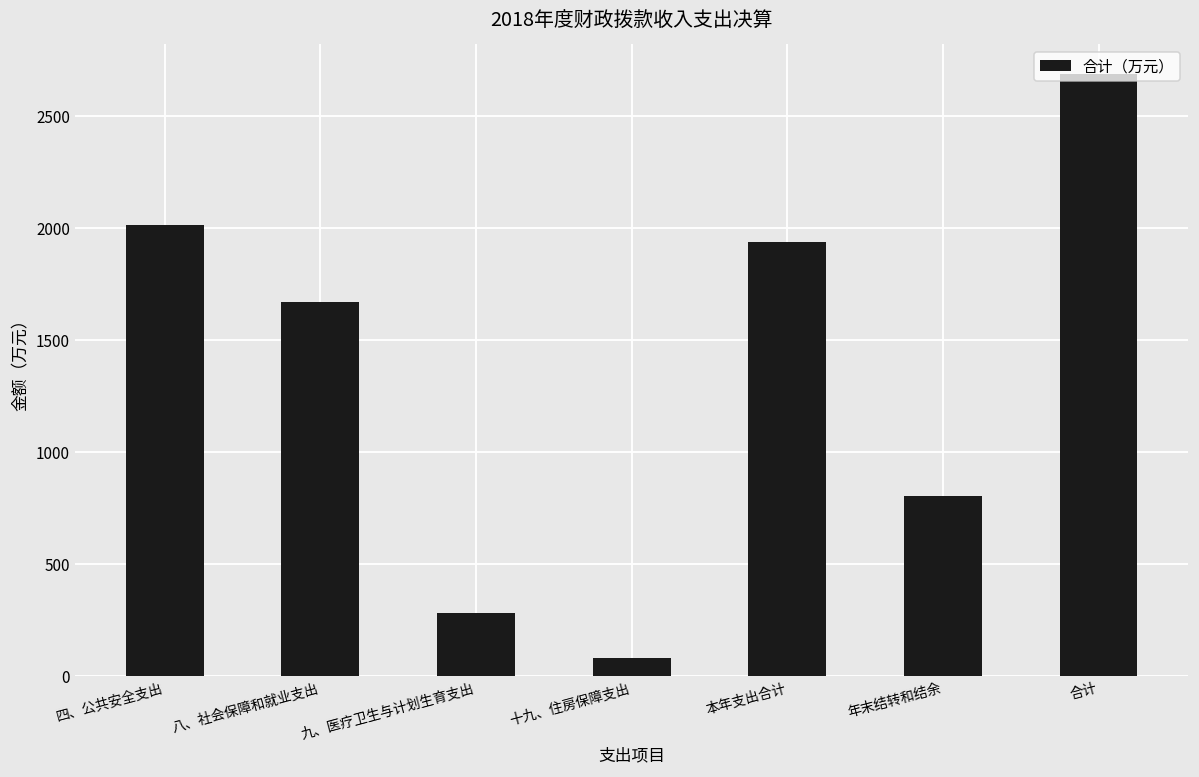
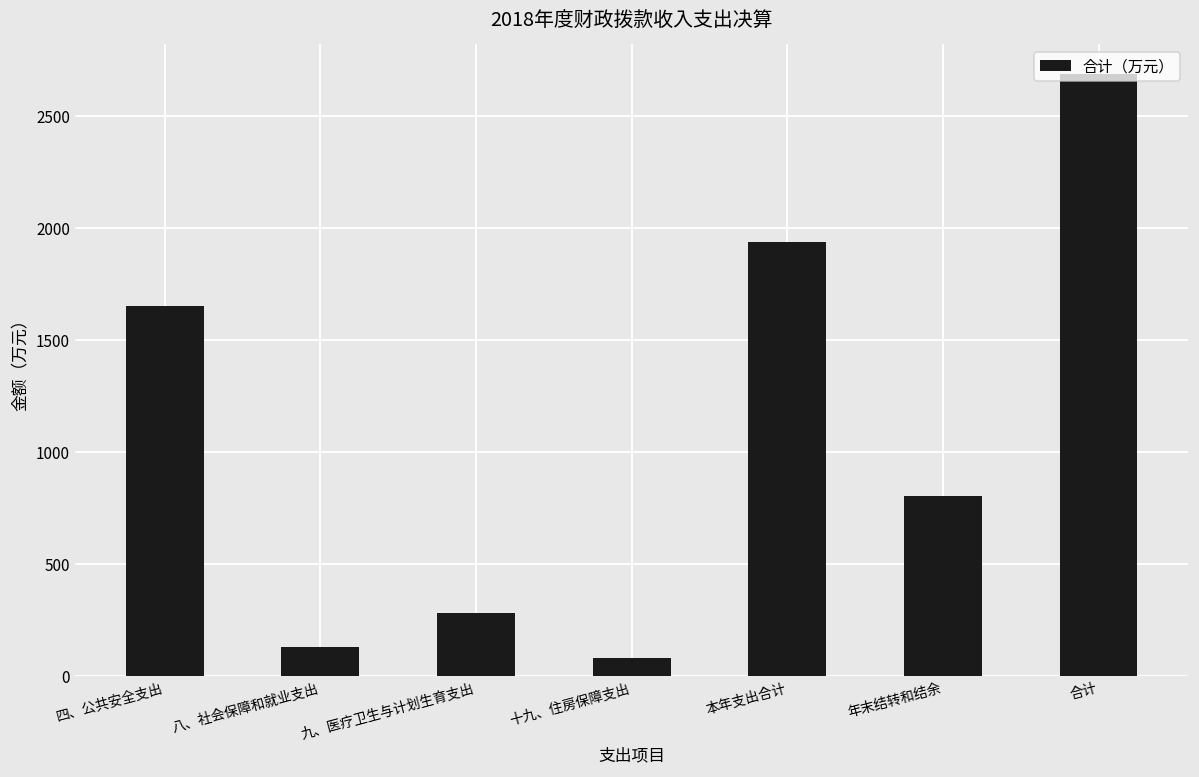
  {
-   "四、公共安全支出": 2020,
-   "八、社会保障和就业支出": 1670,
+   "四、公共安全支出": 1650,
+   "八、社会保障和就业支出": 130,
    "九、医疗卫生与计划生育支出": 280,
    "十九、住房保障支出": 80,
    "本年支出合计": 1940,
    "年末结转和结余": 800
  }
